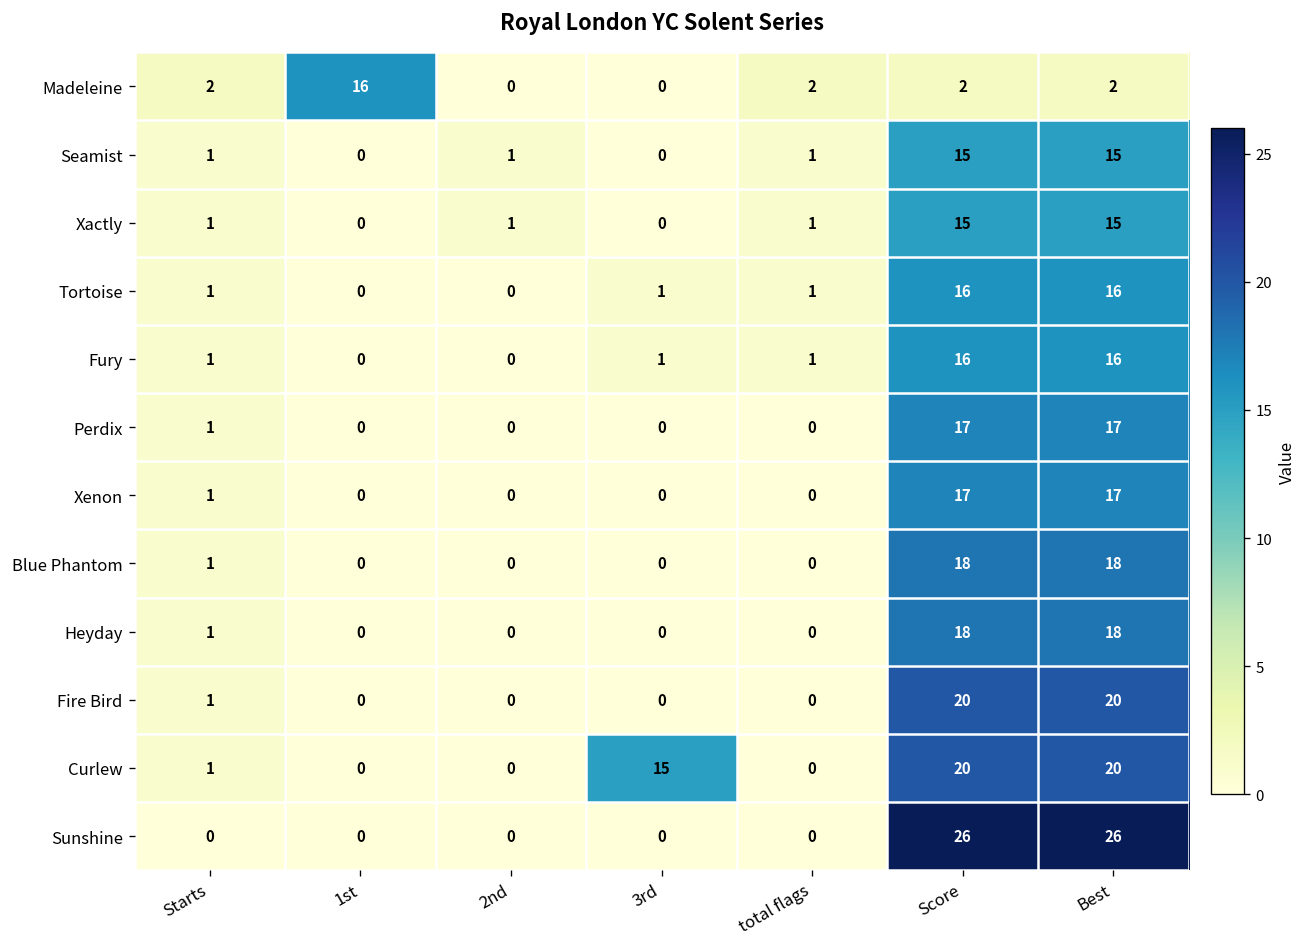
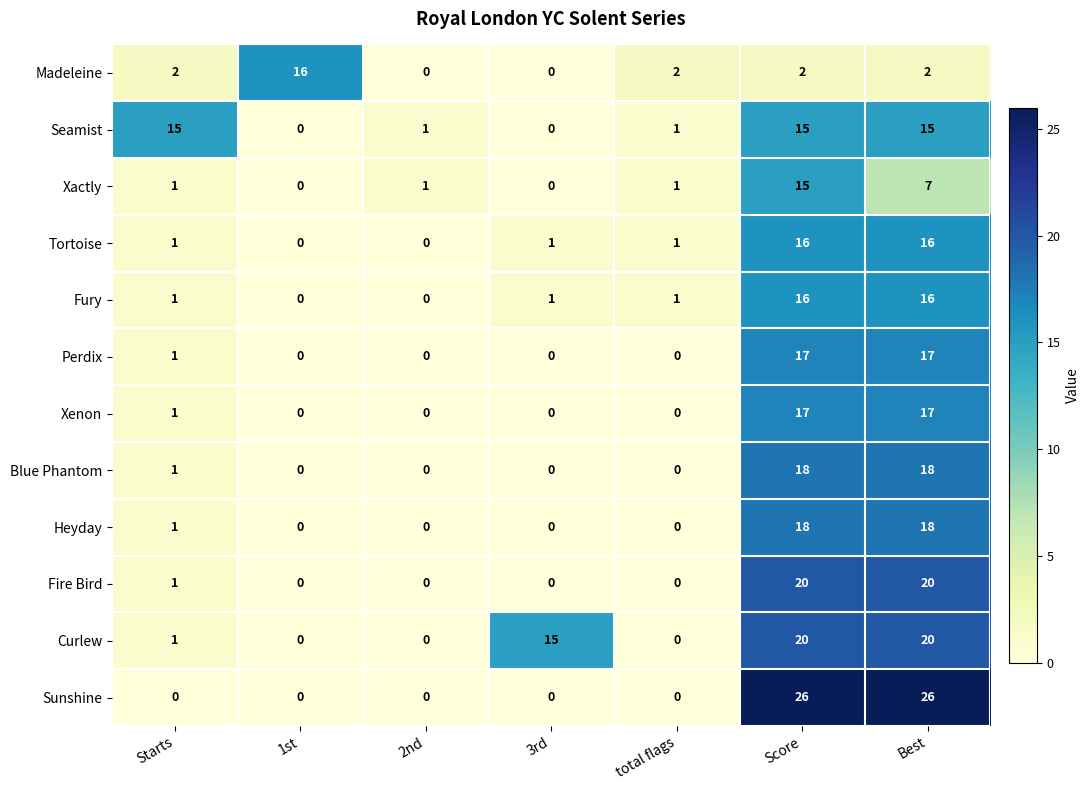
  {
    "Madeleine": {
      "Starts": 2,
      "1st": 16,
      "2nd": 0,
      "3rd": 0,
      "total flags": 2,
      "Score": 2,
      "Best": 2
    },
    "Seamist": {
-     "Starts": 1,
+     "Starts": 15,
      "1st": 0,
      "2nd": 1,
      "3rd": 0,
      "total flags": 1,
      "Score": 15,
      "Best": 15
    },
    "Xactly": {
      "Starts": 1,
      "1st": 0,
      "2nd": 1,
      "3rd": 0,
      "total flags": 1,
      "Score": 15,
-     "Best": 15
+     "Best": 7
    },
    "Tortoise": {
      "Starts": 1,
      "1st": 0,
      "2nd": 0,
      "3rd": 1,
      "total flags": 1,
      "Score": 16,
      "Best": 16
    },
    "Fury": {
      "Starts": 1,
      "1st": 0,
      "2nd": 0,
      "3rd": 1,
      "total flags": 1,
      "Score": 16,
      "Best": 16
    },
    "Perdix": {
      "Starts": 1,
      "1st": 0,
      "2nd": 0,
      "3rd": 0,
      "total flags": 0,
      "Score": 17,
      "Best": 17
    },
    "Xenon": {
      "Starts": 1,
      "1st": 0,
      "2nd": 0,
      "3rd": 0,
      "total flags": 0,
      "Score": 17,
      "Best": 17
    },
    "Blue Phantom": {
      "Starts": 1,
      "1st": 0,
      "2nd": 0,
      "3rd": 0,
      "total flags": 0,
      "Score": 18,
      "Best": 18
    },
    "Heyday": {
      "Starts": 1,
      "1st": 0,
      "2nd": 0,
      "3rd": 0,
      "total flags": 0,
      "Score": 18,
      "Best": 18
    },
    "Fire Bird": {
      "Starts": 1,
      "1st": 0,
      "2nd": 0,
      "3rd": 0,
      "total flags": 0,
      "Score": 20,
      "Best": 20
    },
    "Curlew": {
      "Starts": 1,
      "1st": 0,
      "2nd": 0,
      "3rd": 15,
      "total flags": 0,
      "Score": 20,
      "Best": 20
    },
    "Sunshine": {
      "Starts": 0,
      "1st": 0,
      "2nd": 0,
      "3rd": 0,
      "total flags": 0,
      "Score": 26,
      "Best": 26
    }
  }
